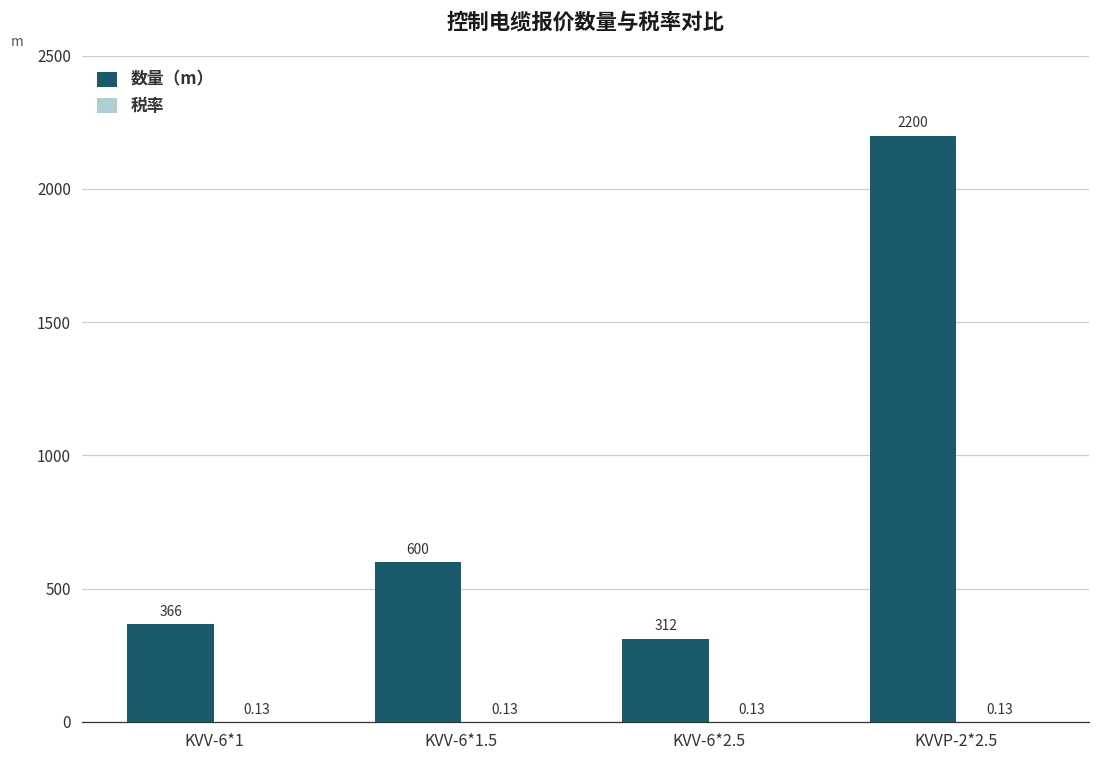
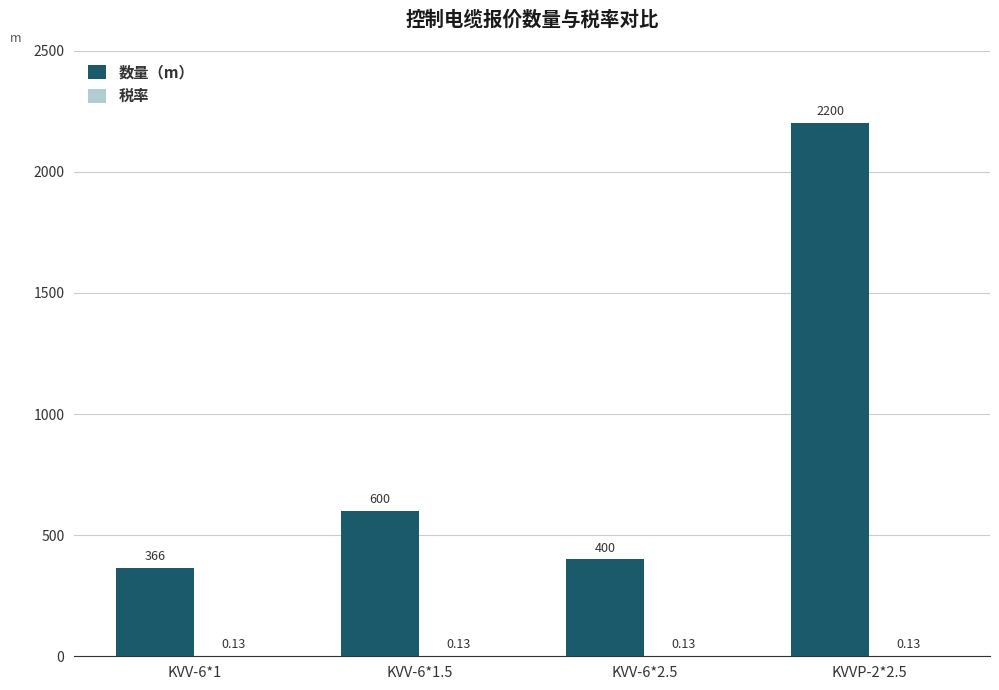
  {
    "数量（m）": {
      "KVV-6*1": 366,
      "KVV-6*1.5": 600,
-     "KVV-6*2.5": 312,
+     "KVV-6*2.5": 400,
      "KVVP-2*2.5": 2200
    },
    "税率": {
      "KVV-6*1": 0.13,
      "KVV-6*1.5": 0.13,
      "KVV-6*2.5": 0.13,
      "KVVP-2*2.5": 0.13
    }
  }
